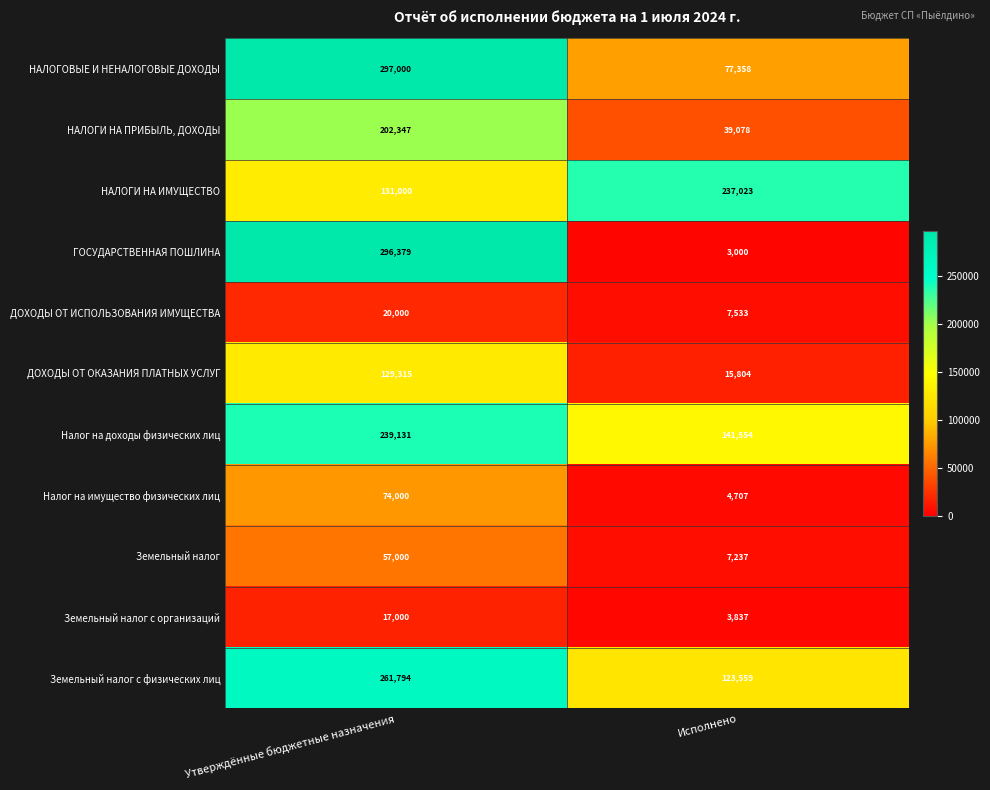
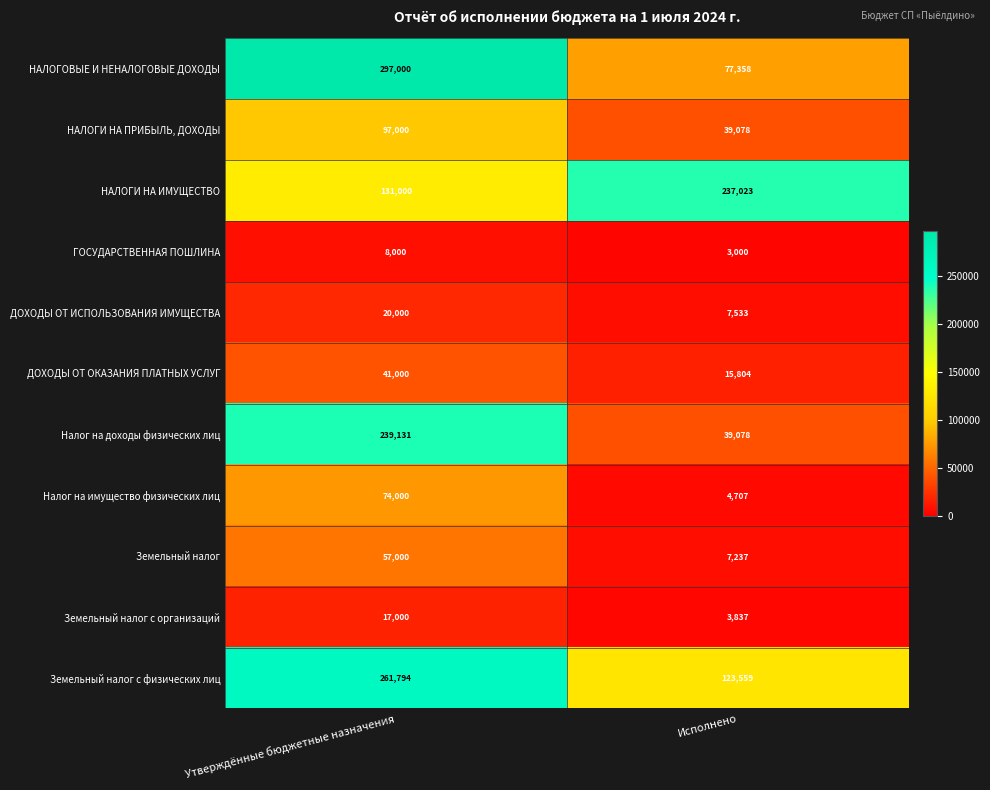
  {
    "НАЛОГОВЫЕ И НЕНАЛОГОВЫЕ ДОХОДЫ": {
      "Утверждённые бюджетные назначения": "297,000",
      "Исполнено": "77,358"
    },
    "НАЛОГИ НА ПРИБЫЛЬ, ДОХОДЫ": {
-     "Утверждённые бюджетные назначения": "202,347",
+     "Утверждённые бюджетные назначения": "97,000",
      "Исполнено": "39,078"
    },
    "НАЛОГИ НА ИМУЩЕСТВО": {
      "Утверждённые бюджетные назначения": "131,000",
      "Исполнено": "237,023"
    },
    "ГОСУДАРСТВЕННАЯ ПОШЛИНА": {
-     "Утверждённые бюджетные назначения": "296,379",
+     "Утверждённые бюджетные назначения": "8,000",
      "Исполнено": "3,000"
    },
    "ДОХОДЫ ОТ ИСПОЛЬЗОВАНИЯ ИМУЩЕСТВА": {
      "Утверждённые бюджетные назначения": "20,000",
      "Исполнено": "7,533"
    },
    "ДОХОДЫ ОТ ОКАЗАНИЯ ПЛАТНЫХ УСЛУГ": {
-     "Утверждённые бюджетные назначения": "129,315",
+     "Утверждённые бюджетные назначения": "41,000",
      "Исполнено": "15,804"
    },
    "Налог на доходы физических лиц": {
      "Утверждённые бюджетные назначения": "239,131",
-     "Исполнено": "141,554"
+     "Исполнено": "39,078"
    },
    "Налог на имущество физических лиц": {
      "Утверждённые бюджетные назначения": "74,000",
      "Исполнено": "4,707"
    },
    "Земельный налог": {
      "Утверждённые бюджетные назначения": "57,000",
      "Исполнено": "7,237"
    },
    "Земельный налог с организаций": {
      "Утверждённые бюджетные назначения": "17,000",
      "Исполнено": "3,837"
    },
    "Земельный налог с физических лиц": {
      "Утверждённые бюджетные назначения": "261,794",
      "Исполнено": "123,559"
    }
  }
